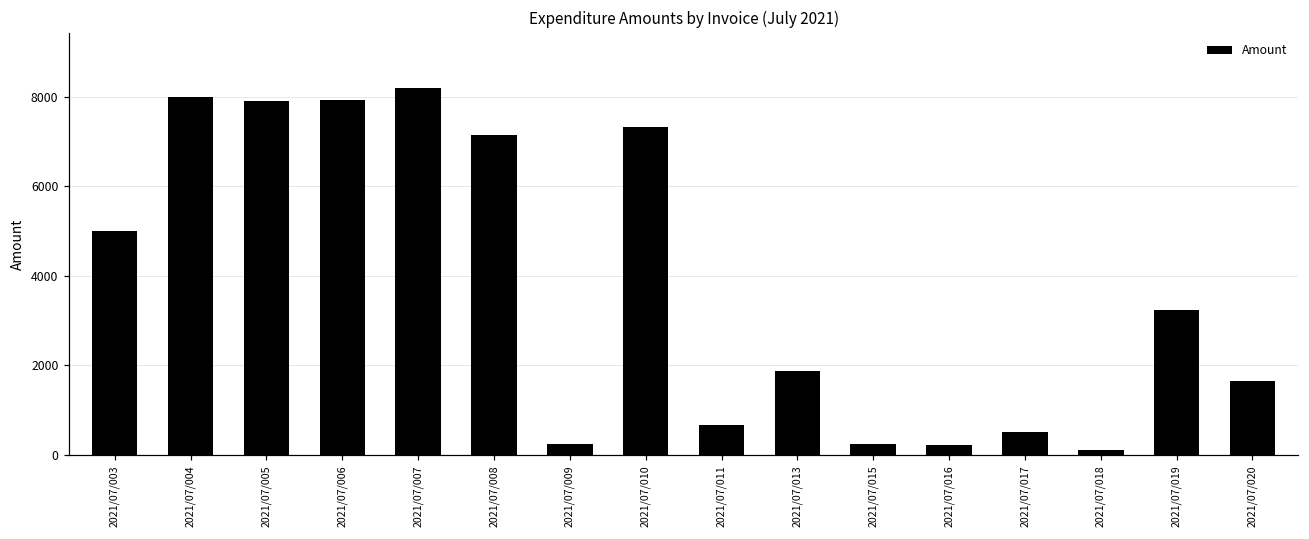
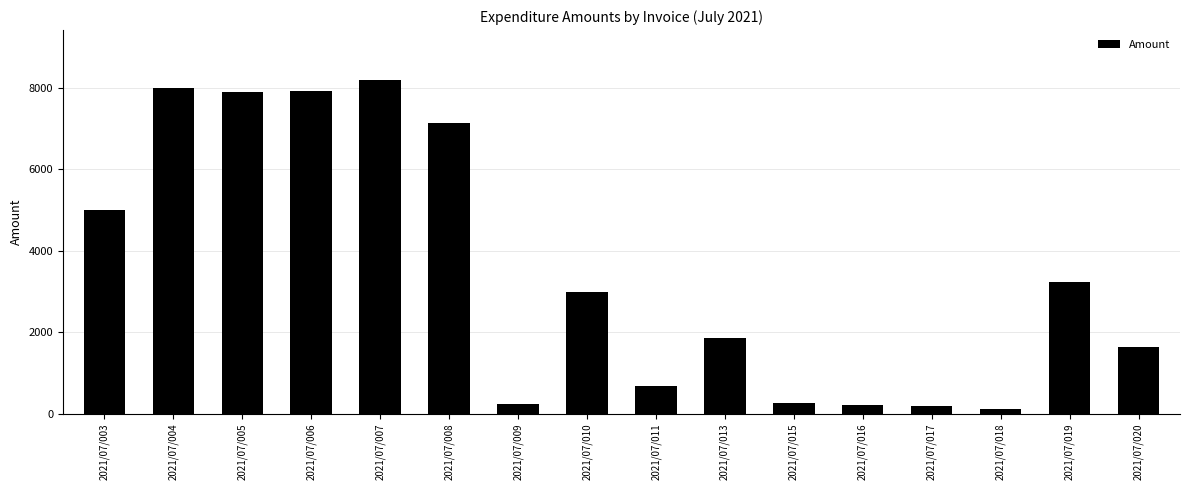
  {
    "2021/07/003": 5000,
    "2021/07/004": 8000,
    "2021/07/005": 7900,
    "2021/07/006": 7900,
    "2021/07/007": 8200,
    "2021/07/008": 7100,
    "2021/07/009": 200,
-   "2021/07/010": 7300,
+   "2021/07/010": 3000,
    "2021/07/011": 700,
    "2021/07/013": 1900,
    "2021/07/015": 300,
    "2021/07/016": 200,
-   "2021/07/017": 500,
+   "2021/07/017": 200,
    "2021/07/018": 100,
    "2021/07/019": 3200,
    "2021/07/020": 1600
  }
